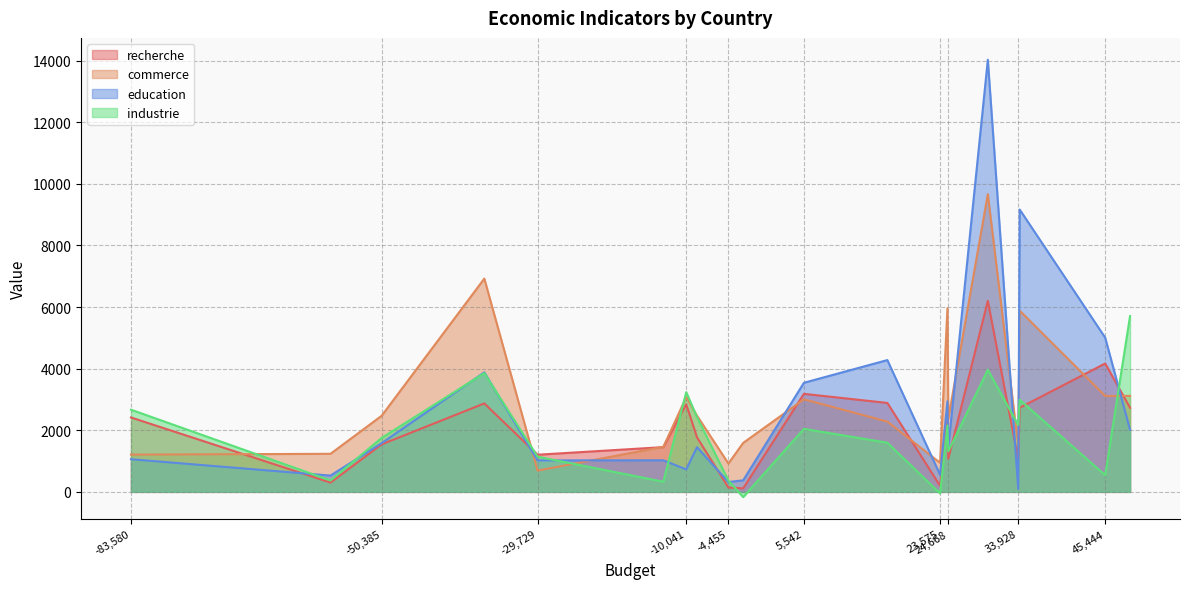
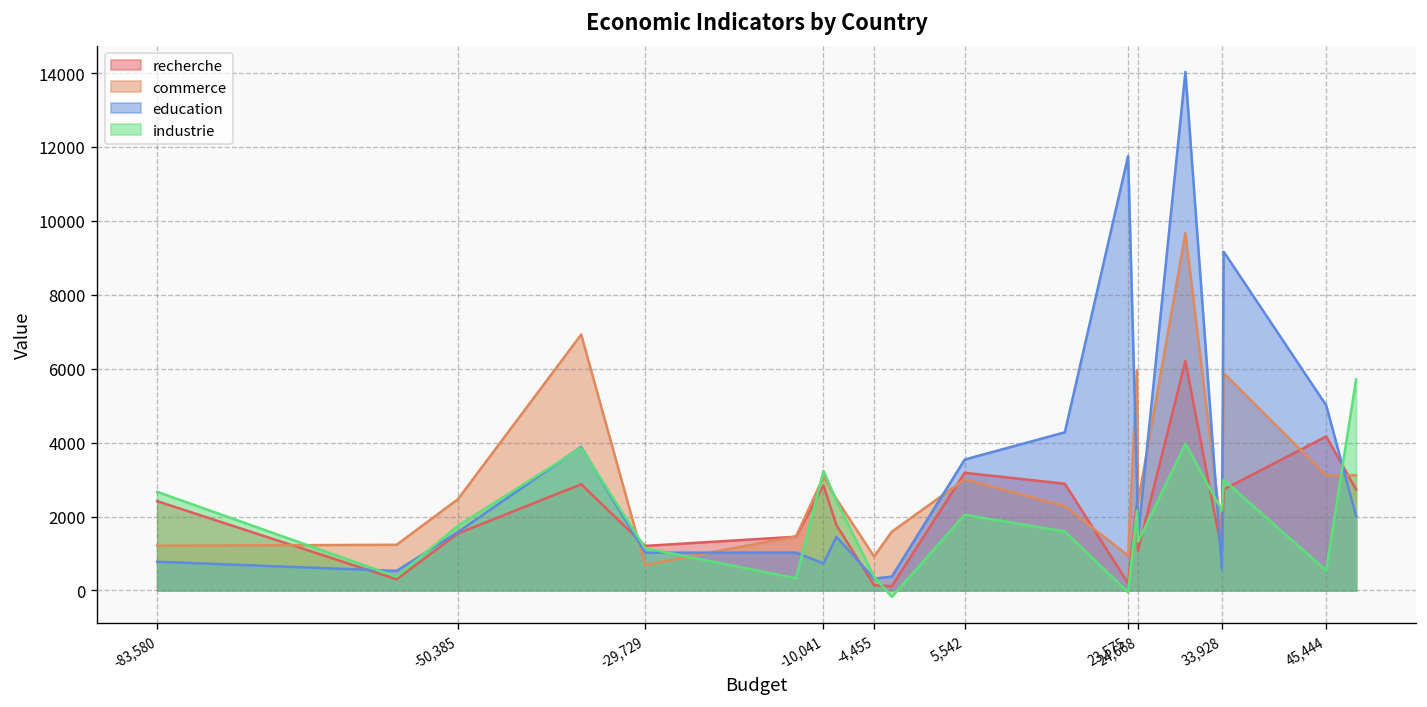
  {
    "education": {
-     "-83,580": 1100,
+     "-83,580": 800,
      "-29,729": 1000,
      "-10,041": 700,
      "5,542": 3500,
-     "23,575": 600,
+     "23,575": 11800,
      "24,668": 1500,
-     "33,928": 100,
+     "33,928": 600,
      "45,444": 5000
    }
  }
